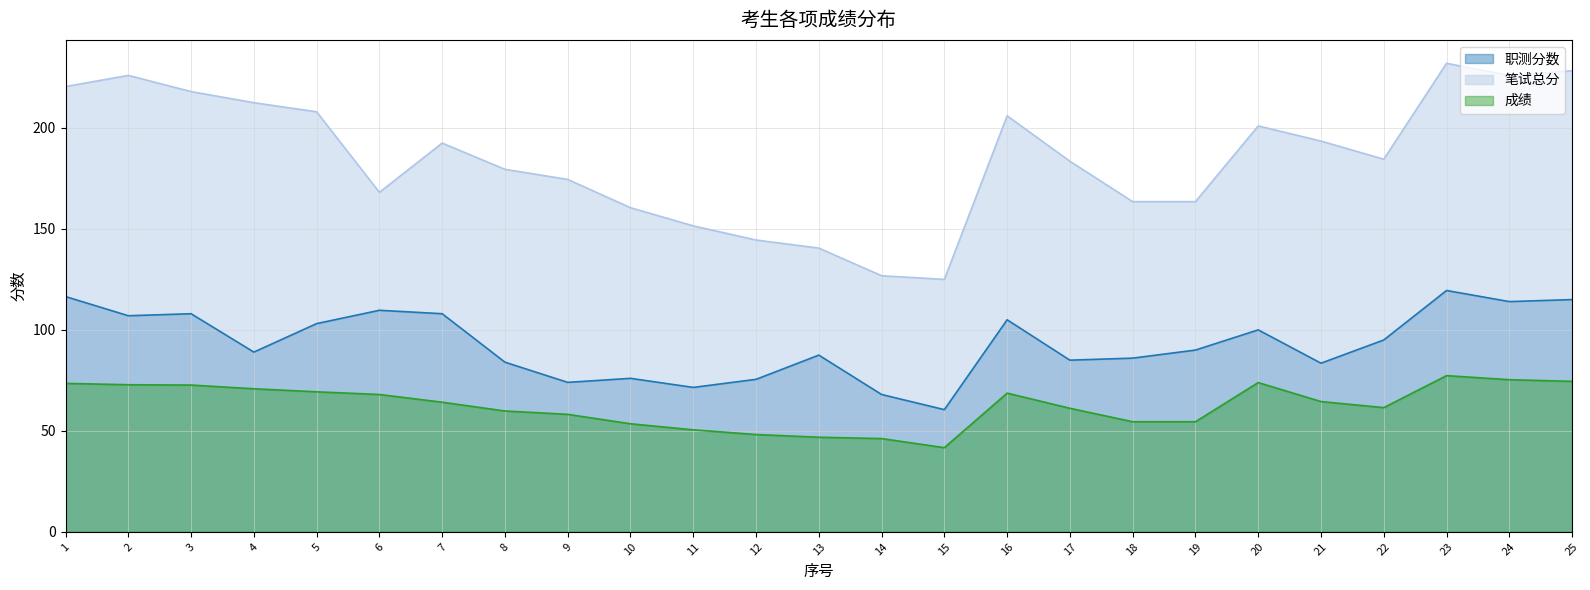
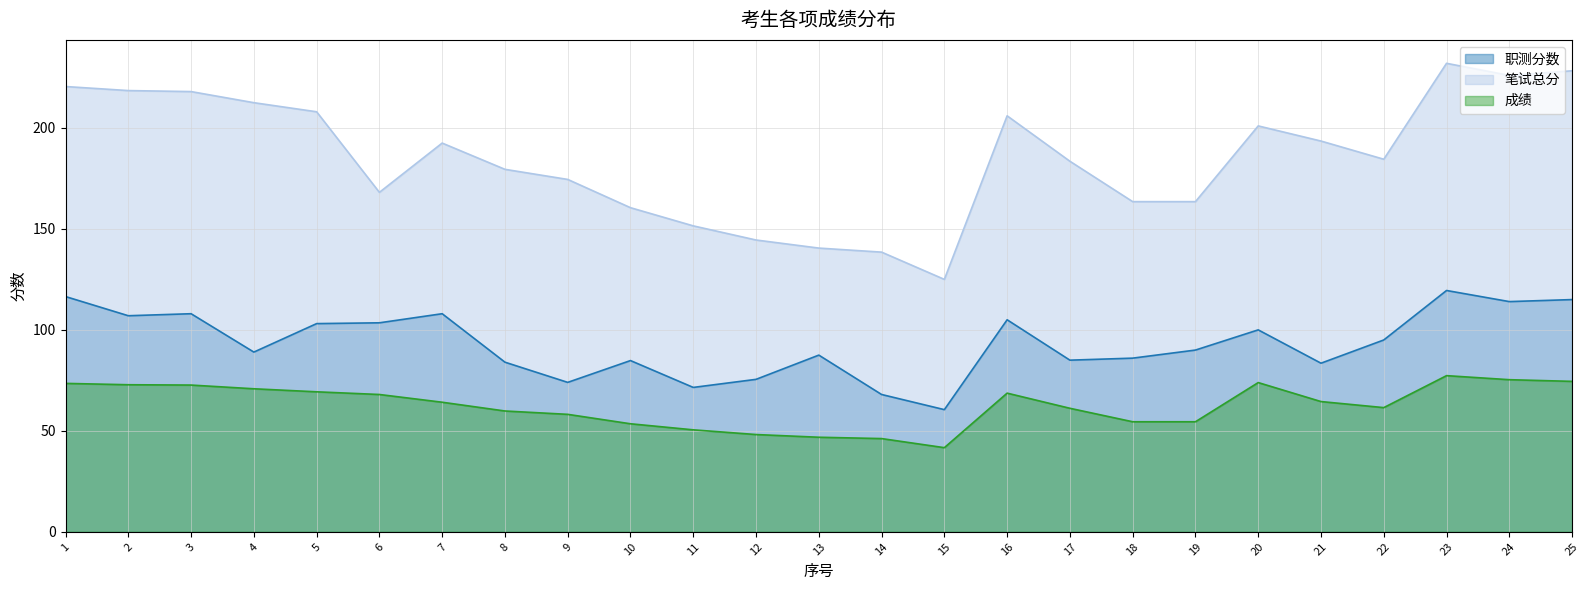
  {
    "职测分数": {
      "1": 117,
      "2": 107,
      "3": 108,
      "4": 89,
      "5": 103,
-     "6": 110,
+     "6": 104,
      "7": 108,
      "8": 84,
      "9": 74,
-     "10": 76,
+     "10": 85,
      "11": 72,
      "12": 76,
      "13": 88,
      "14": 68,
      "15": 61,
      "16": 105,
      "17": 85,
      "18": 86,
      "19": 90,
      "20": 100,
      "21": 84,
      "22": 95,
      "23": 120,
      "24": 114,
      "25": 115
    },
    "笔试总分": {
      "1": 221,
-     "2": 226,
+     "2": 219,
      "3": 218,
      "4": 213,
      "5": 208,
      "6": 168,
      "7": 193,
      "8": 180,
      "9": 175,
      "10": 161,
      "11": 152,
      "12": 145,
      "13": 141,
-     "14": 127,
+     "14": 139,
      "15": 125,
      "16": 206,
      "17": 184,
      "18": 164,
      "19": 164,
      "20": 201,
      "21": 194,
      "22": 185,
      "23": 232,
      "25": 228
    },
    "成绩": {
      "1": 74,
      "2": 73,
      "3": 73,
      "4": 71,
      "5": 69,
      "6": 68,
      "7": 64,
      "8": 60,
      "9": 58,
      "10": 54,
      "11": 51,
      "12": 48,
      "13": 47,
      "14": 46,
      "15": 42,
      "16": 69,
      "17": 61,
      "18": 55,
      "19": 55,
      "20": 74,
      "21": 65,
      "22": 62,
      "23": 77,
      "24": 75,
      "25": 75
    }
  }
